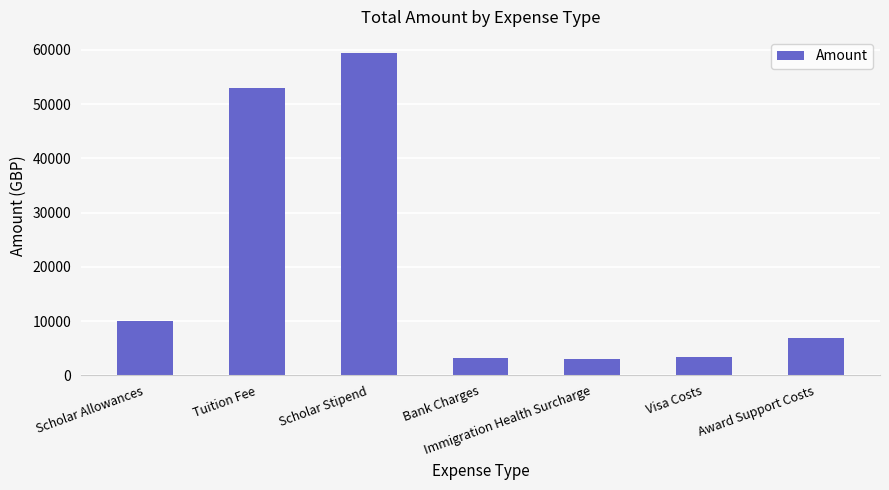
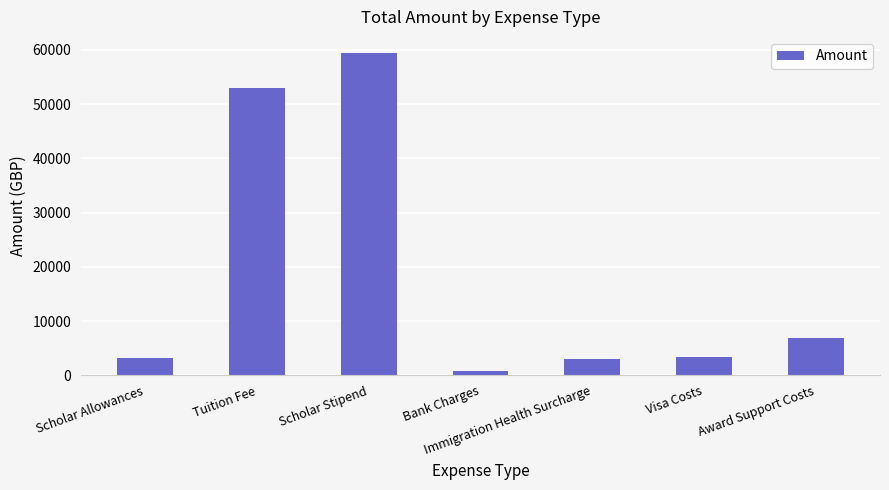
  {
-   "Scholar Allowances": 10000,
+   "Scholar Allowances": 3000,
    "Tuition Fee": 53000,
    "Scholar Stipend": 59000,
-   "Bank Charges": 3000,
+   "Bank Charges": 1000,
    "Immigration Health Surcharge": 3000,
    "Visa Costs": 3000,
    "Award Support Costs": 7000
  }
